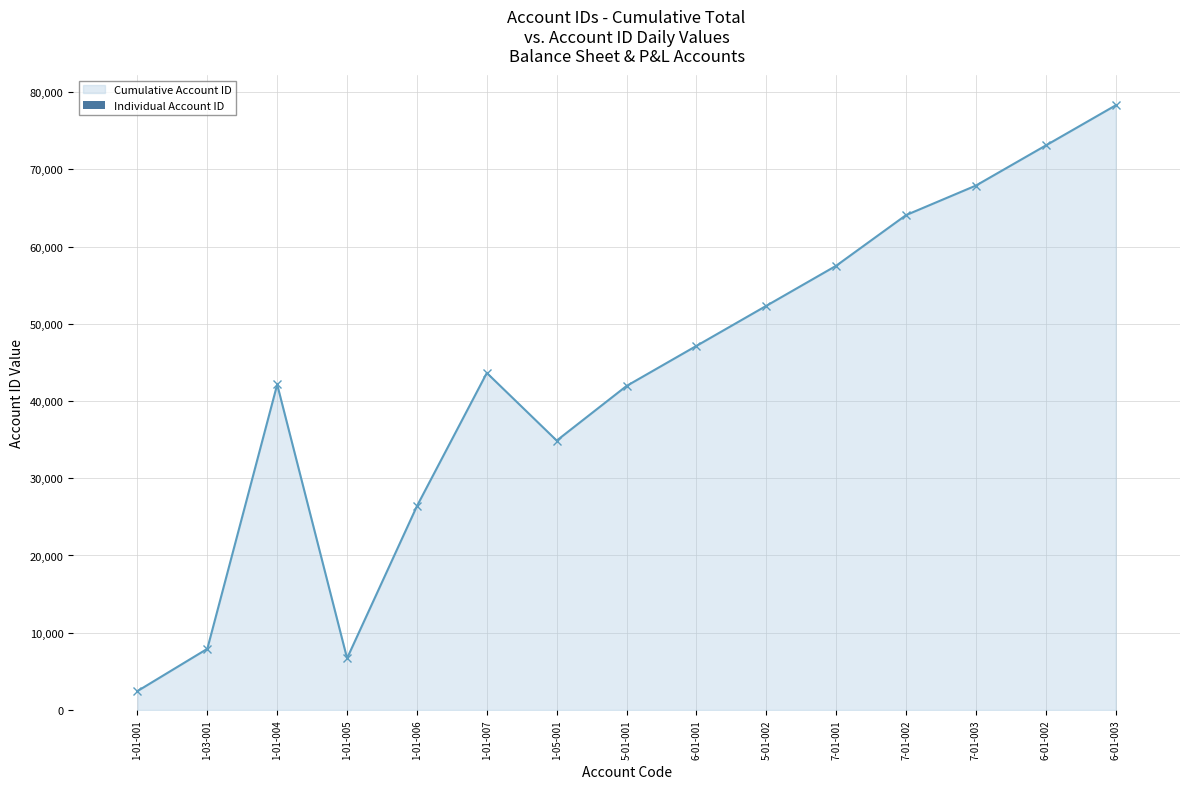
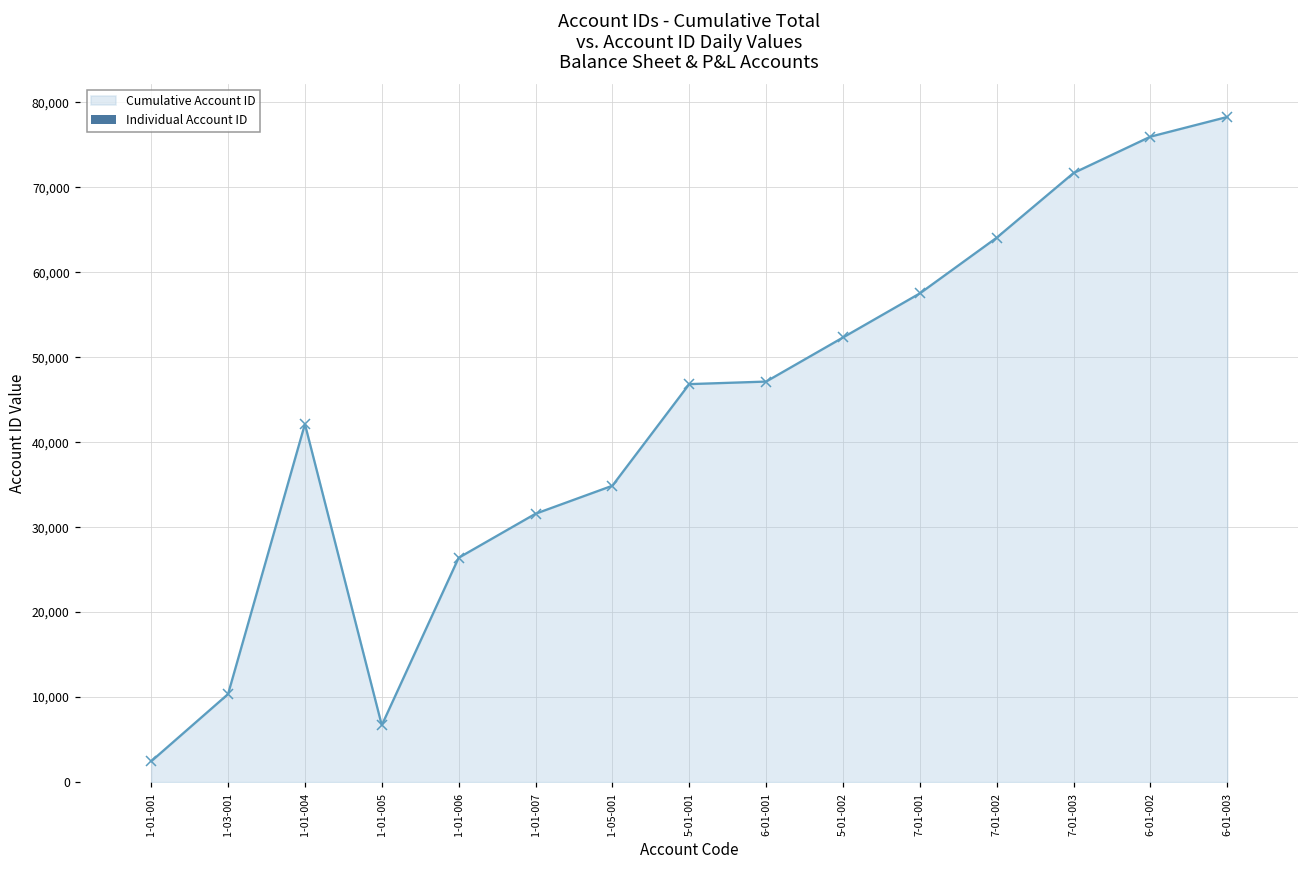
  {
    "Cumulative Account ID": {
      "1-01-001": "2,000",
-     "1-03-001": "8,000",
+     "1-03-001": "10,000",
      "1-01-004": "42,000",
      "1-01-005": "7,000",
      "1-01-006": "26,000",
-     "1-01-007": "44,000",
+     "1-01-007": "32,000",
      "1-05-001": "35,000",
-     "5-01-001": "42,000",
+     "5-01-001": "47,000",
      "6-01-001": "47,000",
      "5-01-002": "52,000",
      "7-01-001": "58,000",
      "7-01-002": "64,000",
-     "7-01-003": "68,000",
-     "6-01-002": "73,000",
+     "7-01-003": "72,000",
+     "6-01-002": "76,000",
      "6-01-003": "78,000"
    },
    "Individual Account ID": {
      "1-01-001": "0"
    }
  }
